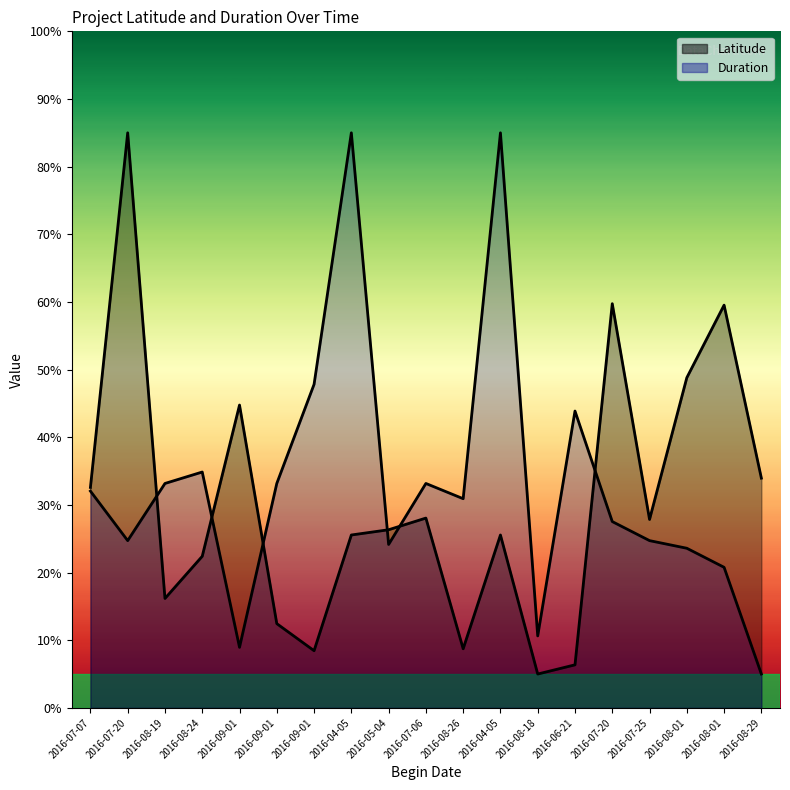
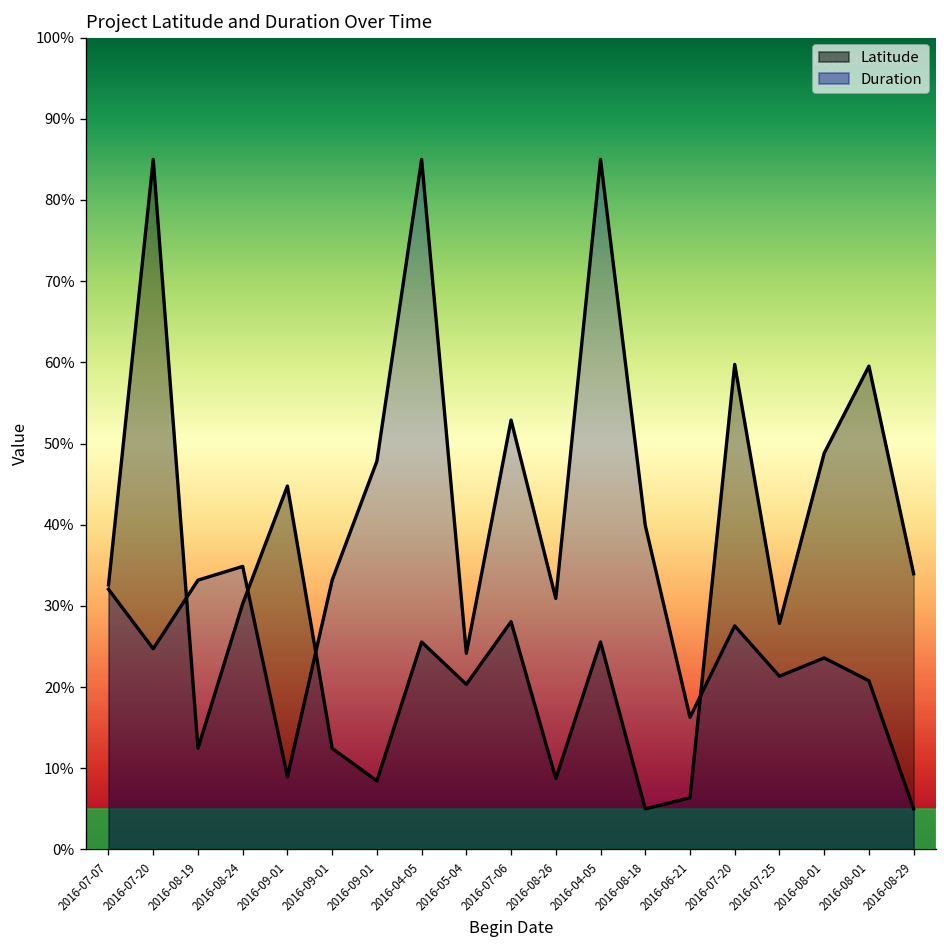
  {
    "Latitude": {
      "2016-07-07": "33%",
-     "2016-08-19": "16%",
-     "2016-08-24": "22%",
-     "2016-05-04": "26%",
+     "2016-08-19": "12%",
+     "2016-08-24": "30%",
+     "2016-05-04": "20%",
      "2016-07-06": "28%",
      "2016-08-26": "9%",
      "2016-06-21": "6%",
      "2016-07-25": "28%",
      "2016-08-29": "34%"
    },
    "Duration": {
      "2016-07-07": "32%",
      "2016-08-19": "33%",
      "2016-08-24": "35%",
      "2016-05-04": "24%",
-     "2016-07-06": "33%",
+     "2016-07-06": "53%",
      "2016-08-26": "31%",
-     "2016-08-18": "11%",
-     "2016-06-21": "44%",
-     "2016-07-25": "25%"
+     "2016-08-18": "40%",
+     "2016-06-21": "16%",
+     "2016-07-25": "21%"
    }
  }
